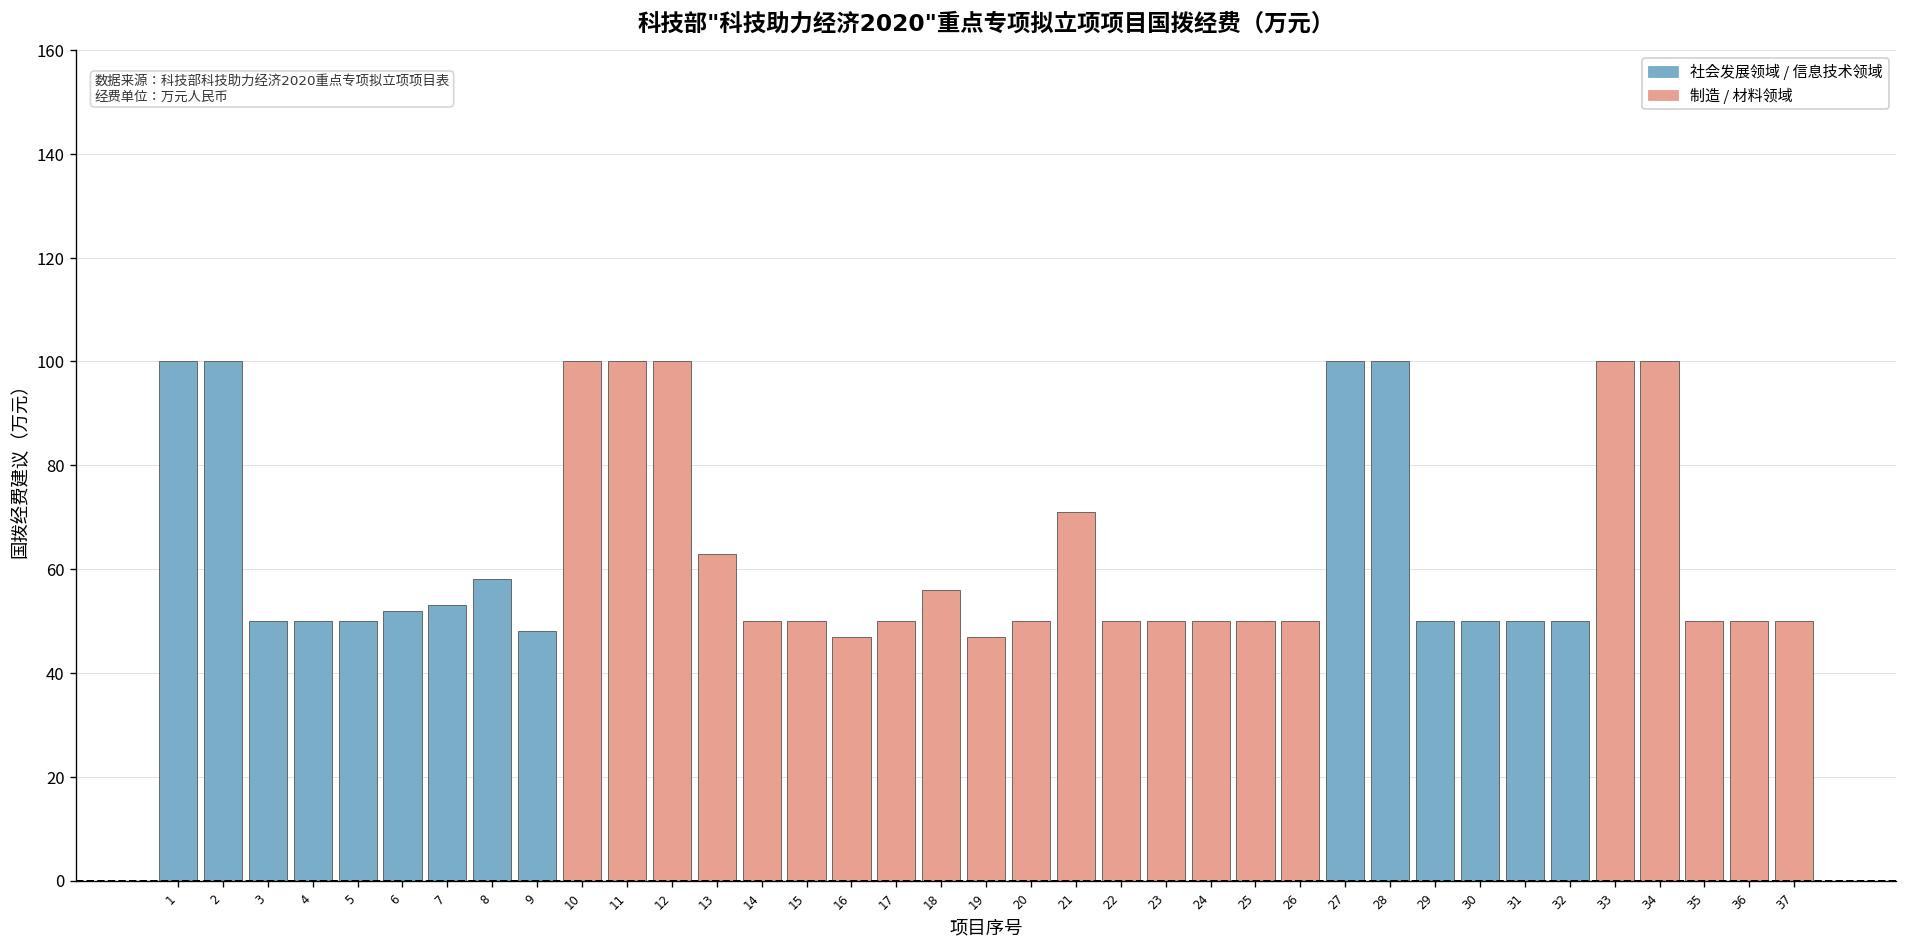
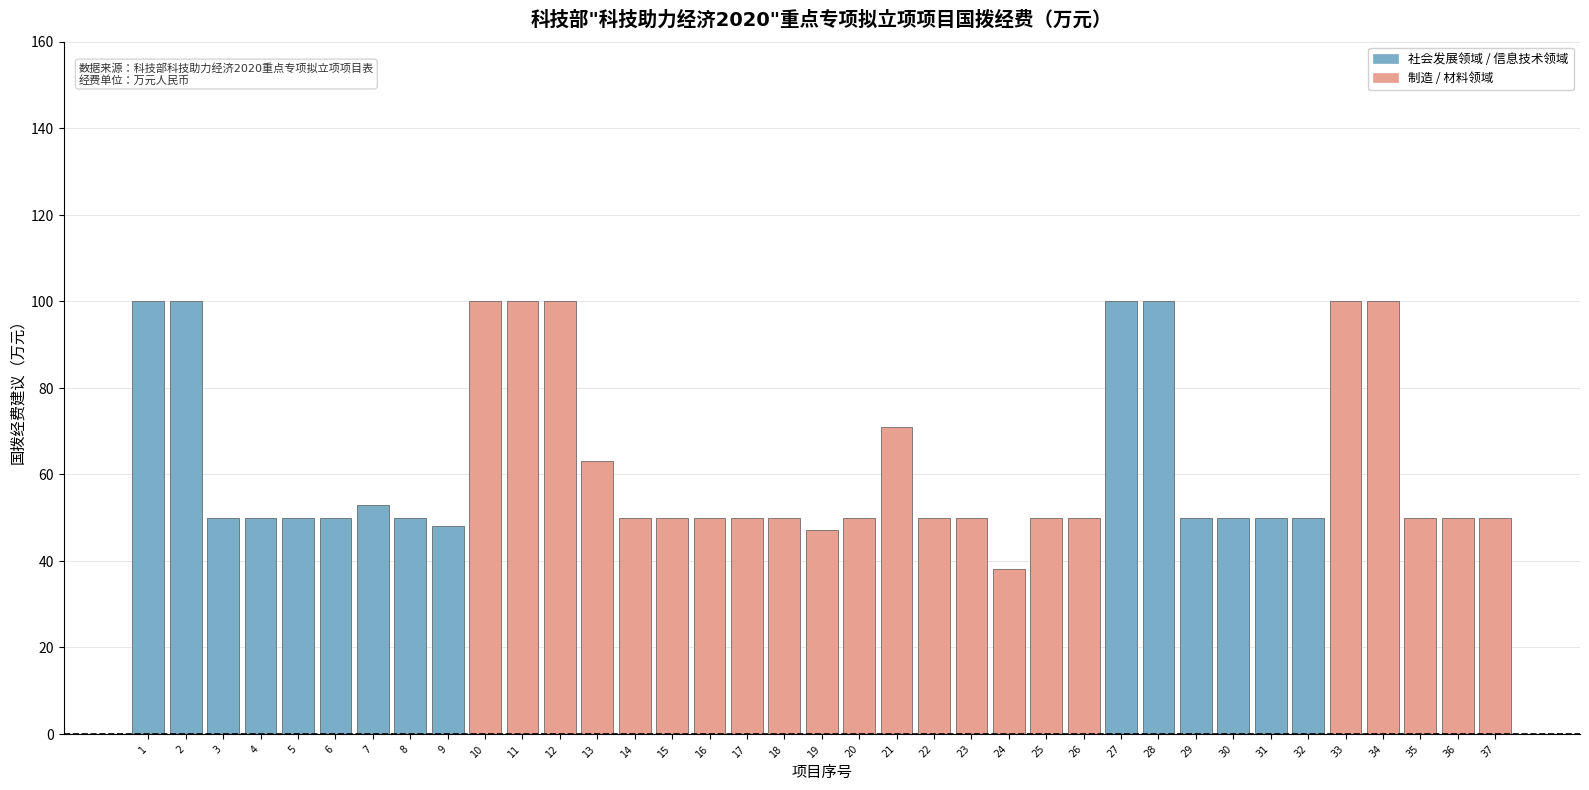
  {
    "1": 100,
    "2": 100,
    "3": 50,
    "4": 50,
    "5": 50,
-   "6": 52,
+   "6": 50,
    "7": 53,
-   "8": 58,
+   "8": 50,
    "9": 48,
    "10": 100,
    "11": 100,
    "12": 100,
    "13": 63,
    "14": 50,
    "15": 50,
-   "16": 47,
+   "16": 50,
    "17": 50,
-   "18": 56,
+   "18": 50,
    "19": 47,
    "20": 50,
    "21": 71,
    "22": 50,
    "23": 50,
-   "24": 50,
+   "24": 38,
    "25": 50,
    "26": 50,
    "27": 100,
    "28": 100,
    "29": 50,
    "30": 50,
    "31": 50,
    "32": 50,
    "33": 100,
    "34": 100,
    "35": 50,
    "36": 50,
    "37": 50
  }
